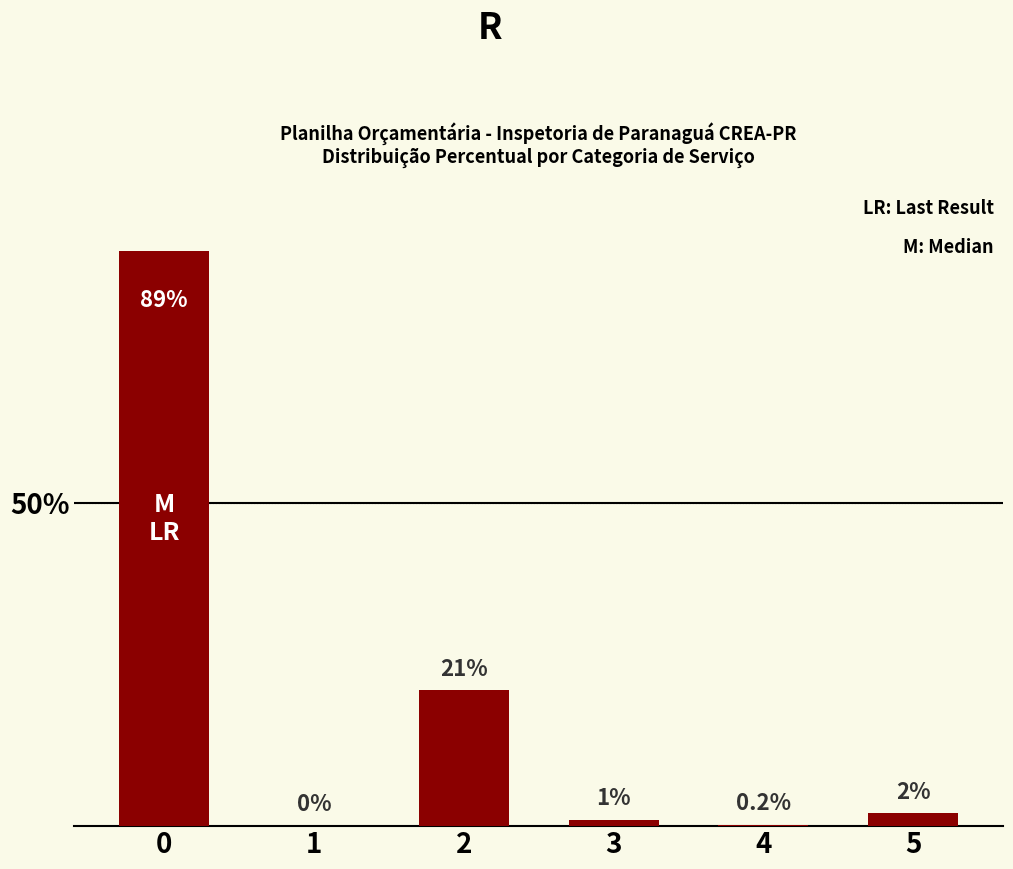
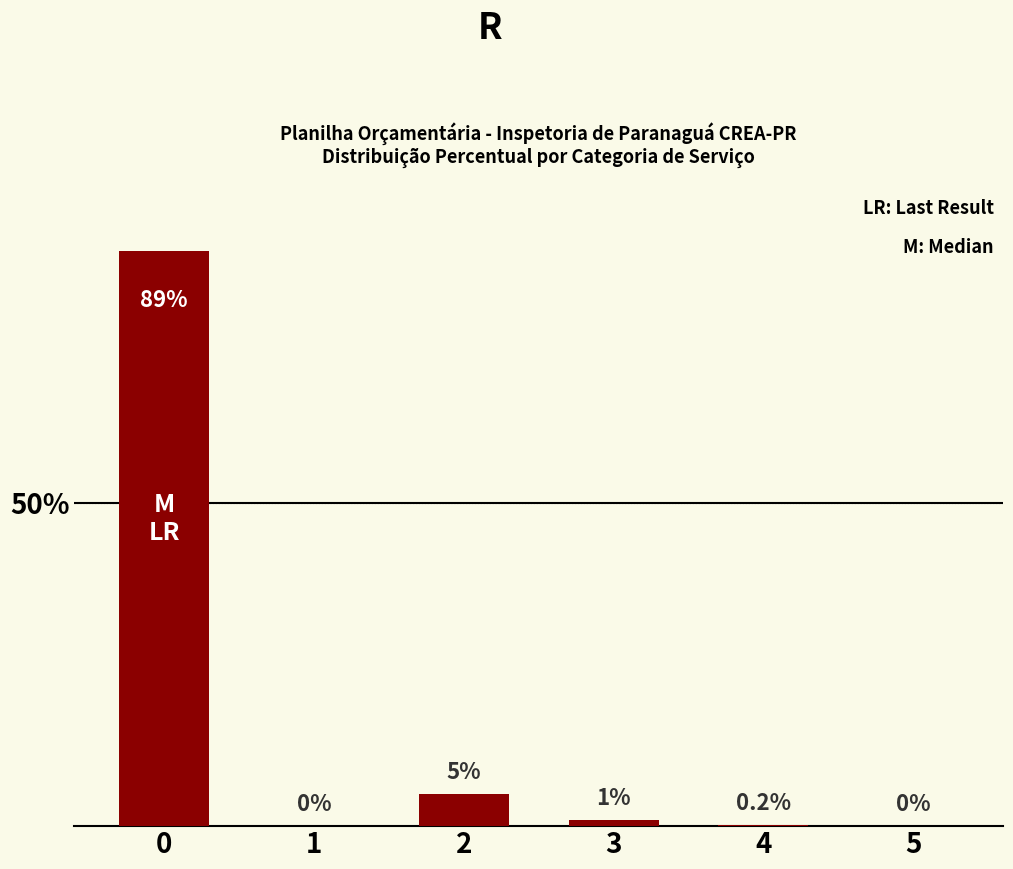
  {
    "0": "89%",
    "1": "0%",
-   "2": "21%",
+   "2": "5%",
    "3": "1%",
    "4": "0.2%",
-   "5": "2%"
+   "5": "0%"
  }
